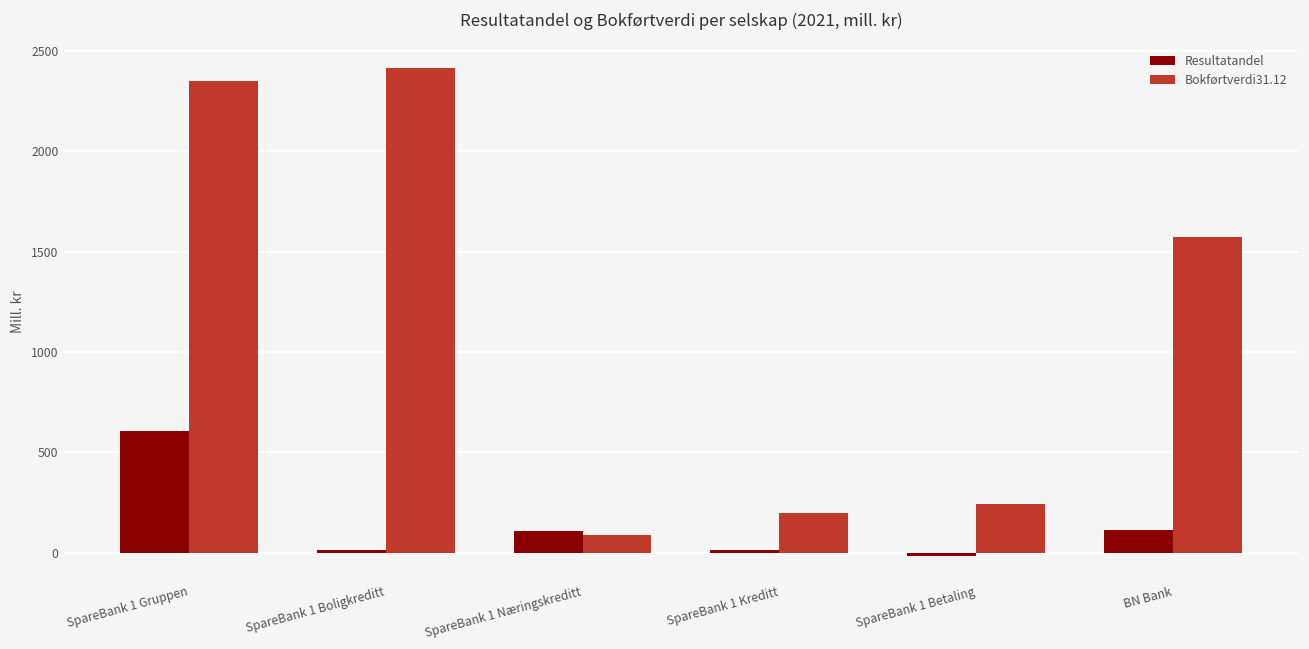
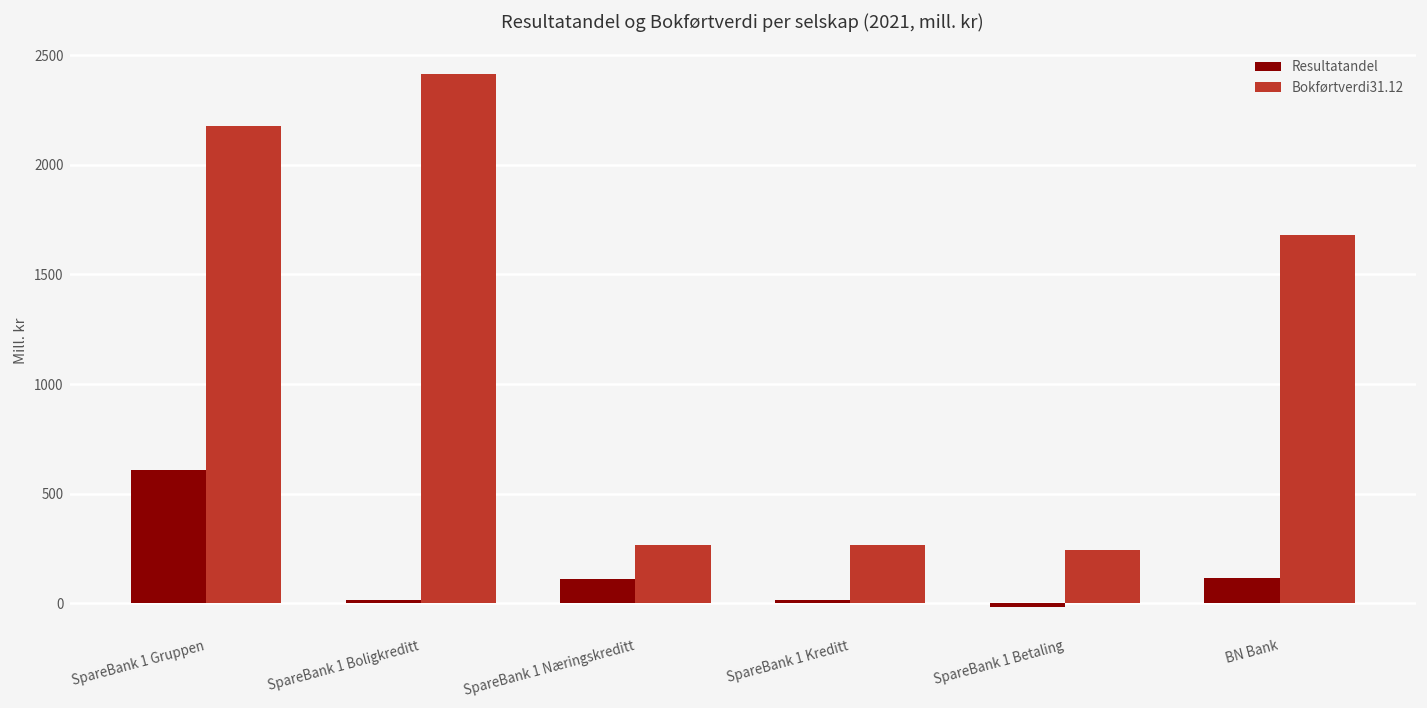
  {
    "Resultatandel": {
      "SpareBank 1 Gruppen": 610,
      "SpareBank 1 Boligkreditt": 20,
      "SpareBank 1 Næringskreditt": 110,
      "SpareBank 1 Betaling": -20,
      "BN Bank": 120
    },
    "Bokførtverdi31.12": {
-     "SpareBank 1 Gruppen": 2350,
+     "SpareBank 1 Gruppen": 2180,
      "SpareBank 1 Boligkreditt": 2410,
-     "SpareBank 1 Næringskreditt": 90,
-     "SpareBank 1 Kreditt": 200,
+     "SpareBank 1 Næringskreditt": 270,
+     "SpareBank 1 Kreditt": 260,
      "SpareBank 1 Betaling": 240,
-     "BN Bank": 1570
+     "BN Bank": 1680
    }
  }
